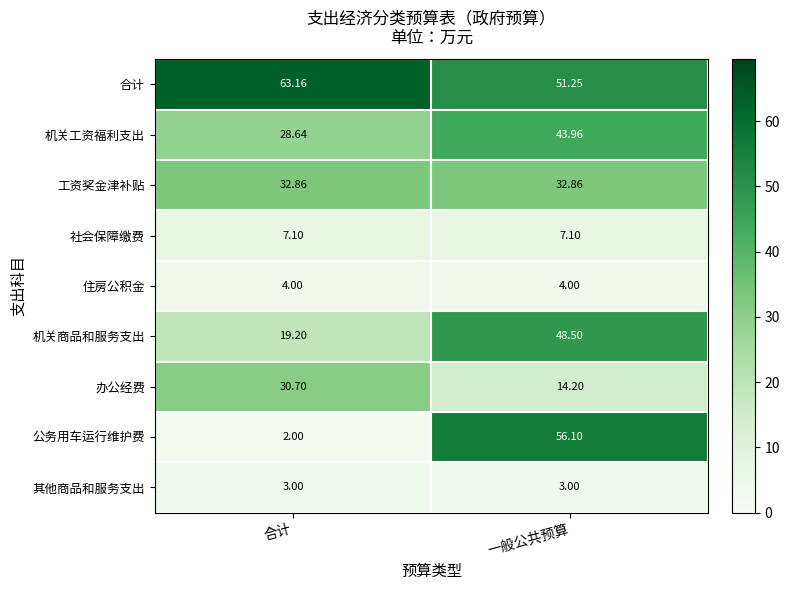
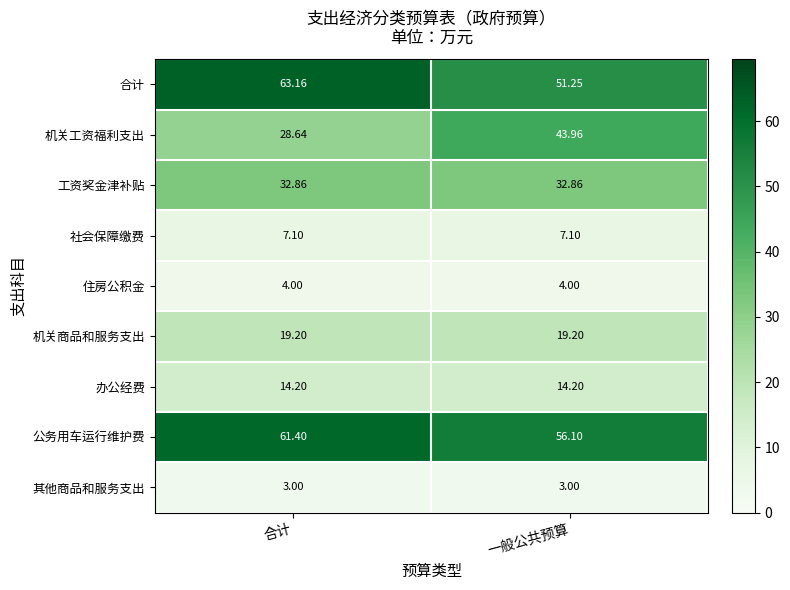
  {
    "合计": {
      "合计": 63.16,
      "一般公共预算": 51.25
    },
    "机关工资福利支出": {
      "合计": 28.64,
      "一般公共预算": 43.96
    },
    "工资奖金津补贴": {
      "合计": 32.86,
      "一般公共预算": 32.86
    },
    "社会保障缴费": {
      "合计": 7.10,
      "一般公共预算": 7.10
    },
    "住房公积金": {
      "合计": 4.00,
      "一般公共预算": 4.00
    },
    "机关商品和服务支出": {
      "合计": 19.20,
-     "一般公共预算": 48.50
+     "一般公共预算": 19.20
    },
    "办公经费": {
-     "合计": 30.70,
+     "合计": 14.20,
      "一般公共预算": 14.20
    },
    "公务用车运行维护费": {
-     "合计": 2.00,
+     "合计": 61.40,
      "一般公共预算": 56.10
    },
    "其他商品和服务支出": {
      "合计": 3.00,
      "一般公共预算": 3.00
    }
  }
